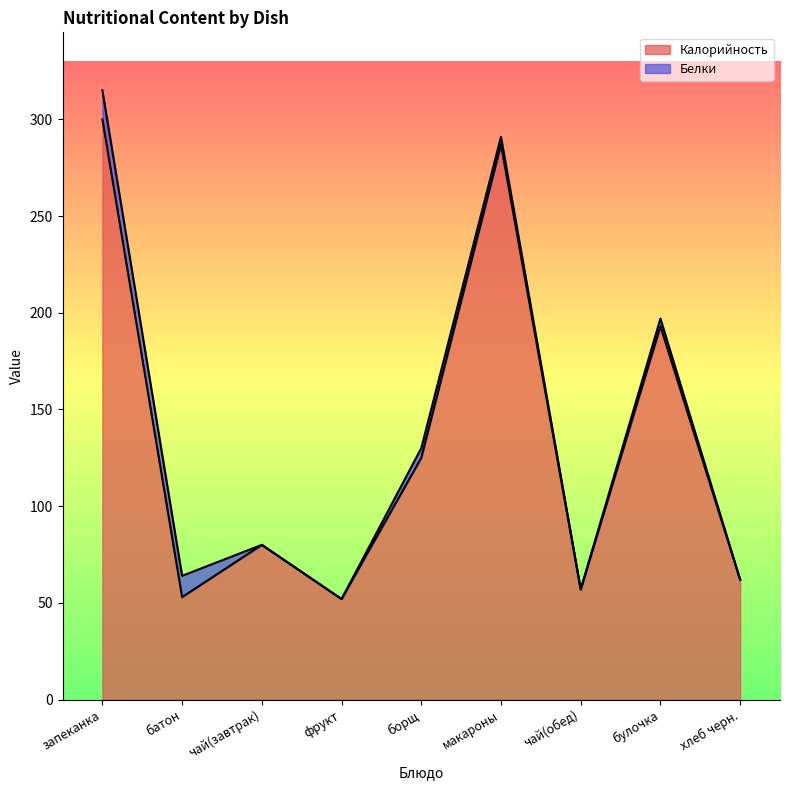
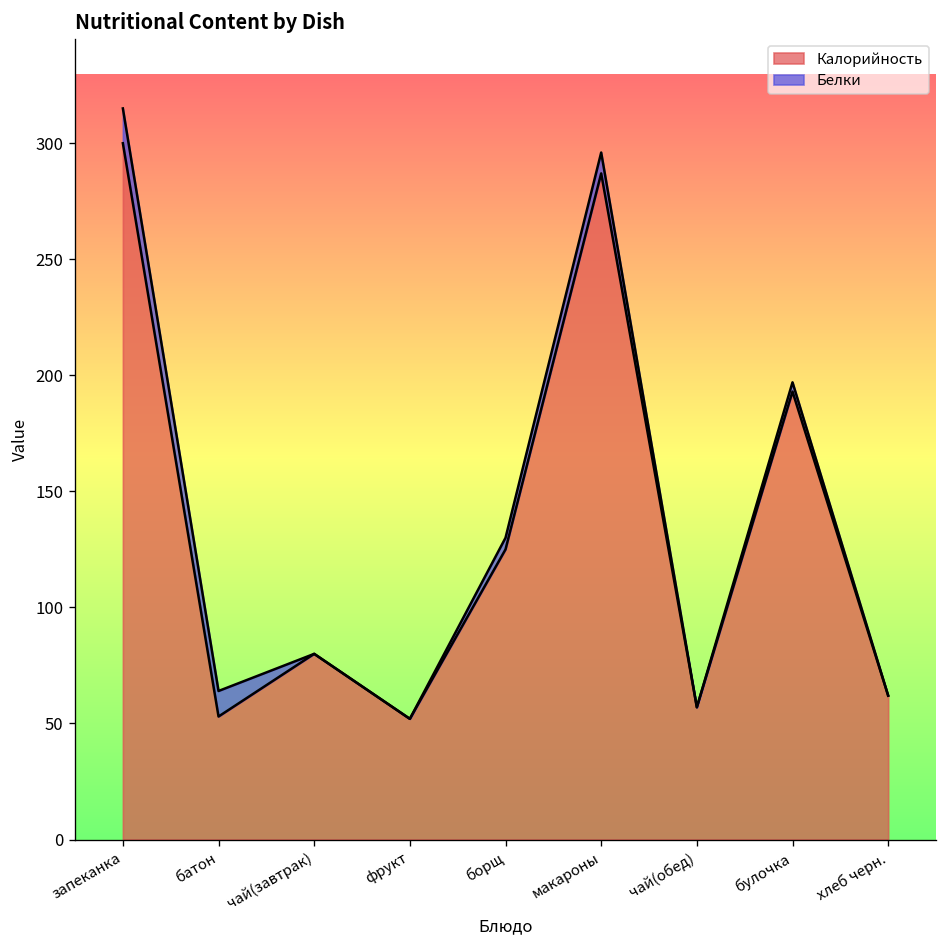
  {
    "Калорийность": {
      "запеканка": 300,
      "батон": 53,
      "борщ": 125,
      "макароны": 287,
      "булочка": 193
    },
    "Белки": {
      "запеканка": 15,
      "батон": 11,
      "борщ": 5,
-     "макароны": 4,
+     "макароны": 9,
      "булочка": 4
    }
  }
